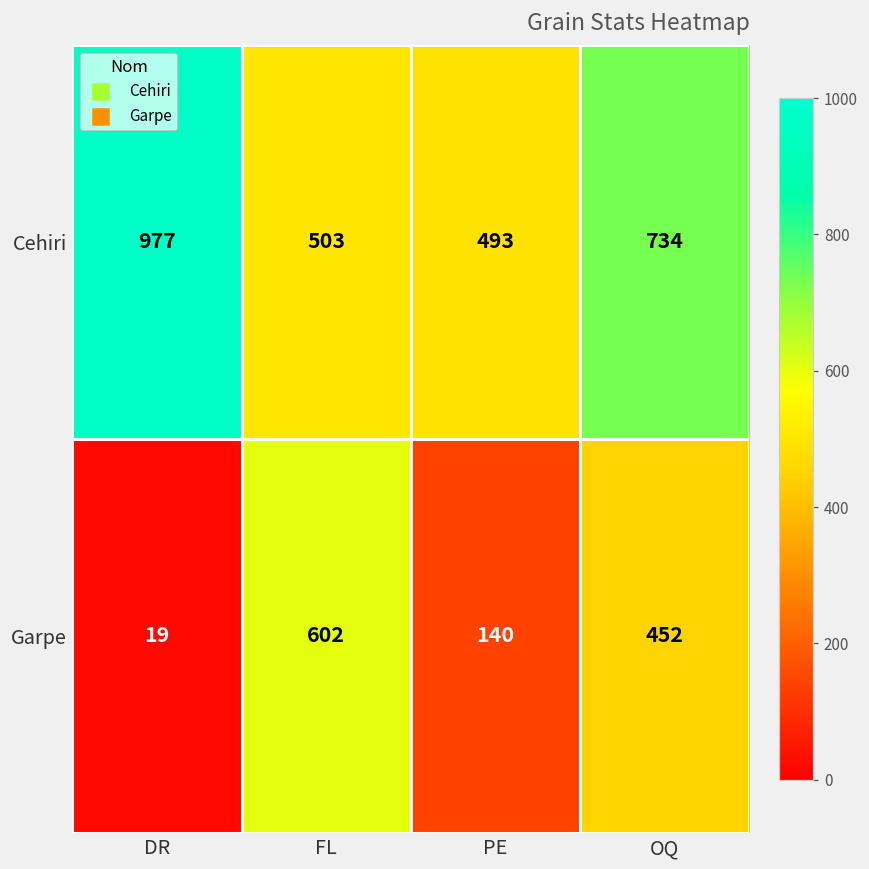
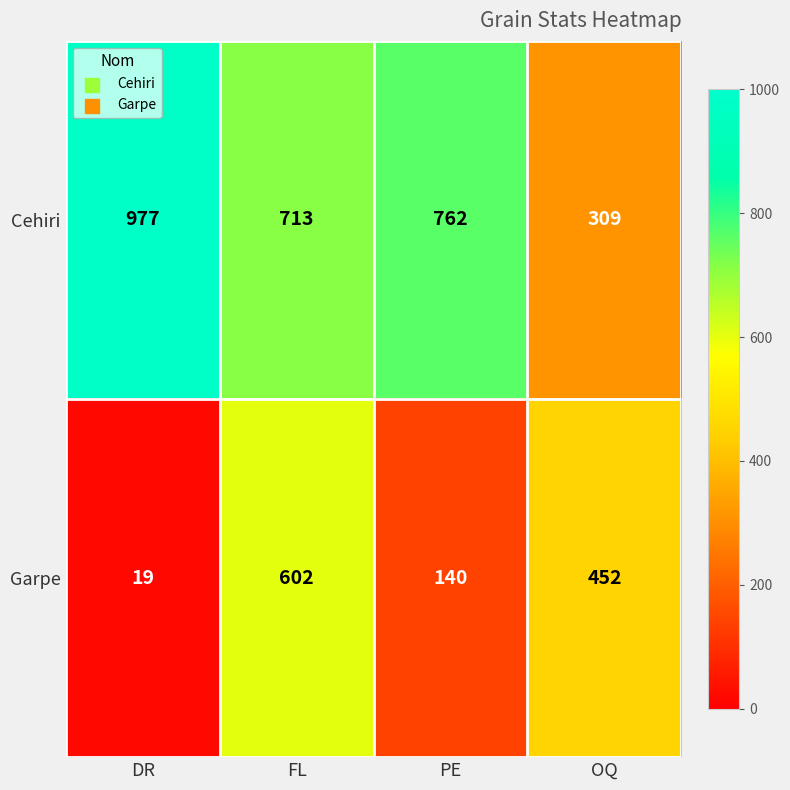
  {
    "Cehiri": {
      "DR": 977,
-     "FL": 503,
-     "PE": 493,
-     "OQ": 734
+     "FL": 713,
+     "PE": 762,
+     "OQ": 309
    },
    "Garpe": {
      "DR": 19,
      "FL": 602,
      "PE": 140,
      "OQ": 452
    }
  }
